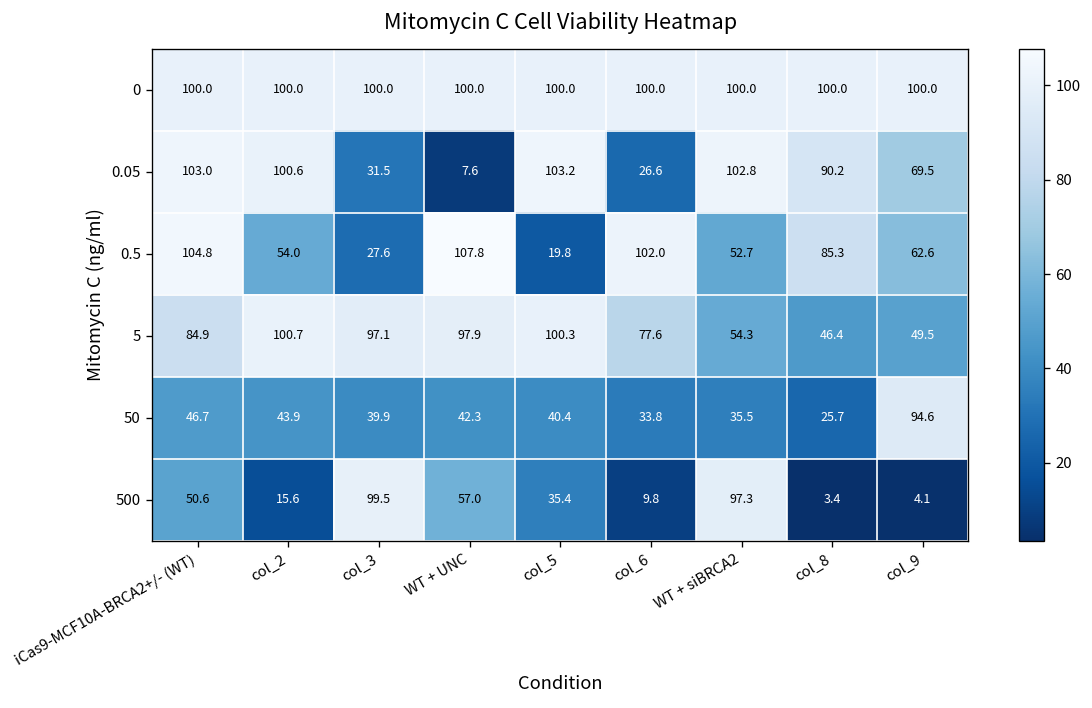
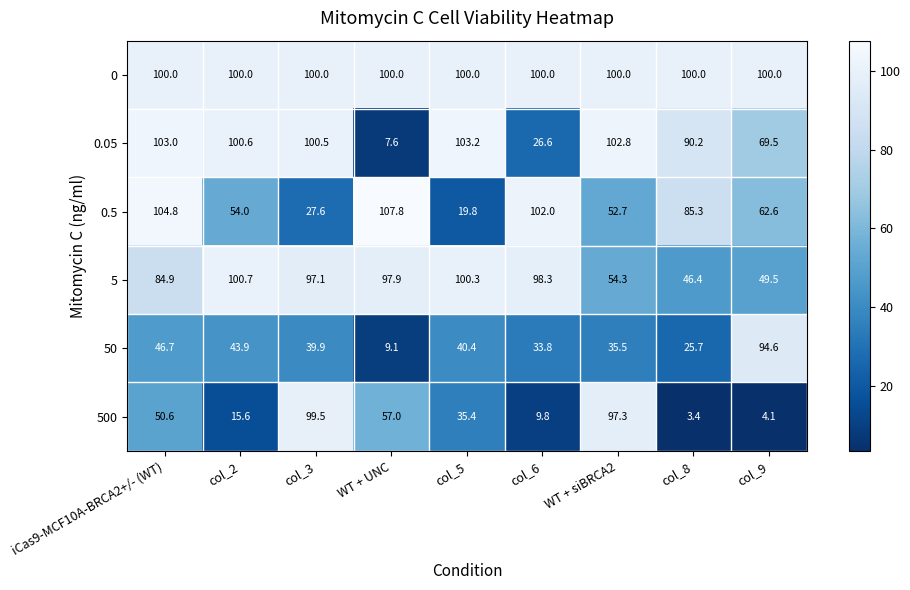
  {
    "0": {
      "iCas9-MCF10A-BRCA2+/- (WT)": 100.0,
      "col_2": 100.0,
      "col_3": 100.0,
      "WT + UNC": 100.0,
      "col_5": 100.0,
      "col_6": 100.0,
      "WT + siBRCA2": 100.0,
      "col_8": 100.0,
      "col_9": 100.0
    },
    "0.05": {
      "iCas9-MCF10A-BRCA2+/- (WT)": 103.0,
      "col_2": 100.6,
-     "col_3": 31.5,
+     "col_3": 100.5,
      "WT + UNC": 7.6,
      "col_5": 103.2,
      "col_6": 26.6,
      "WT + siBRCA2": 102.8,
      "col_8": 90.2,
      "col_9": 69.5
    },
    "0.5": {
      "iCas9-MCF10A-BRCA2+/- (WT)": 104.8,
      "col_2": 54.0,
      "col_3": 27.6,
      "WT + UNC": 107.8,
      "col_5": 19.8,
      "col_6": 102.0,
      "WT + siBRCA2": 52.7,
      "col_8": 85.3,
      "col_9": 62.6
    },
    "5": {
      "iCas9-MCF10A-BRCA2+/- (WT)": 84.9,
      "col_2": 100.7,
      "col_3": 97.1,
      "WT + UNC": 97.9,
      "col_5": 100.3,
-     "col_6": 77.6,
+     "col_6": 98.3,
      "WT + siBRCA2": 54.3,
      "col_8": 46.4,
      "col_9": 49.5
    },
    "50": {
      "iCas9-MCF10A-BRCA2+/- (WT)": 46.7,
      "col_2": 43.9,
      "col_3": 39.9,
-     "WT + UNC": 42.3,
+     "WT + UNC": 9.1,
      "col_5": 40.4,
      "col_6": 33.8,
      "WT + siBRCA2": 35.5,
      "col_8": 25.7,
      "col_9": 94.6
    },
    "500": {
      "iCas9-MCF10A-BRCA2+/- (WT)": 50.6,
      "col_2": 15.6,
      "col_3": 99.5,
      "WT + UNC": 57.0,
      "col_5": 35.4,
      "col_6": 9.8,
      "WT + siBRCA2": 97.3,
      "col_8": 3.4,
      "col_9": 4.1
    }
  }
